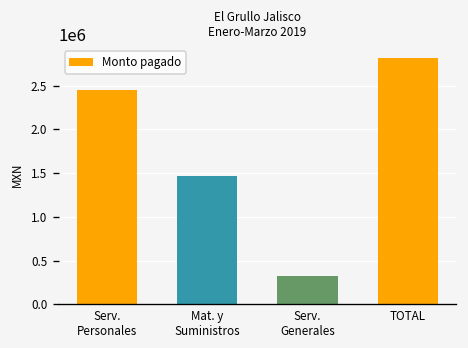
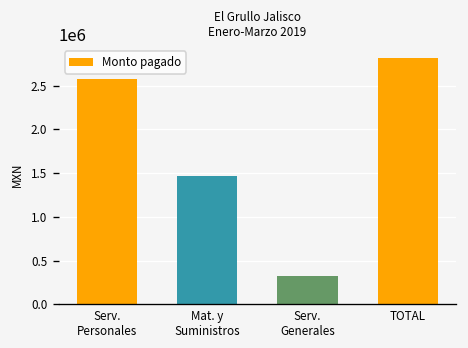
  {
-   "Serv. Personales": 2400000,
+   "Serv. Personales": 2600000,
    "Mat. y Suministros": 1500000,
    "Serv. Generales": 300000,
    "TOTAL": 2800000
  }
